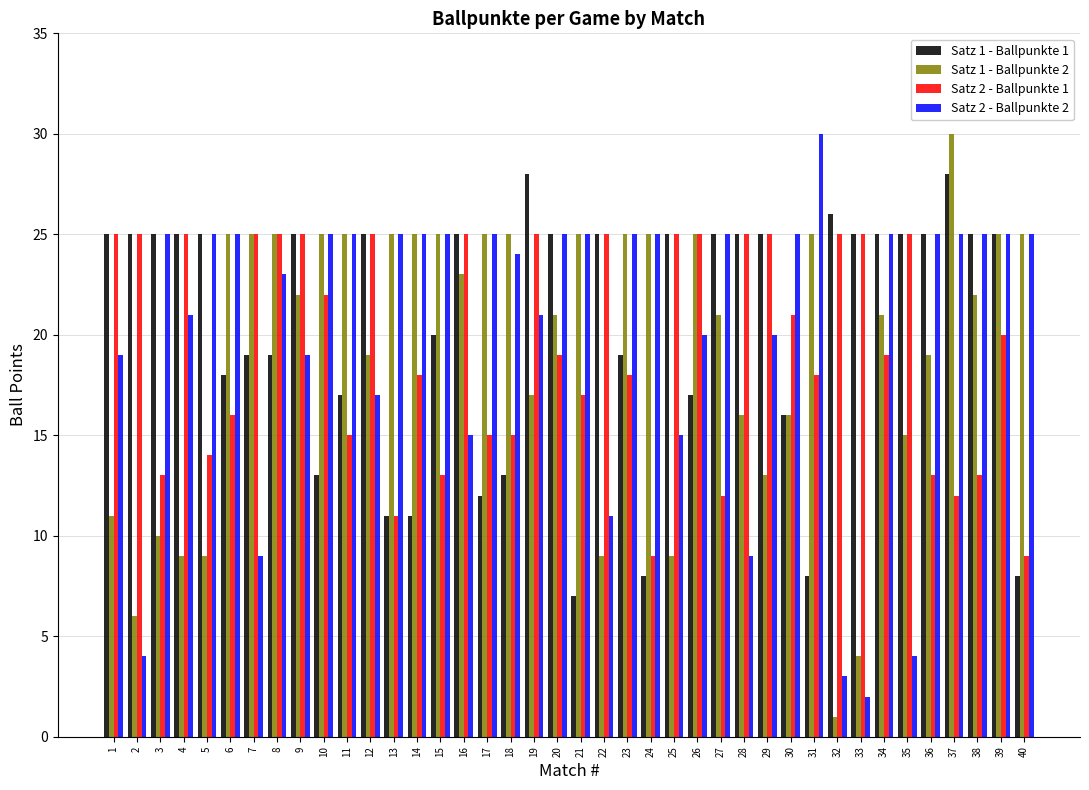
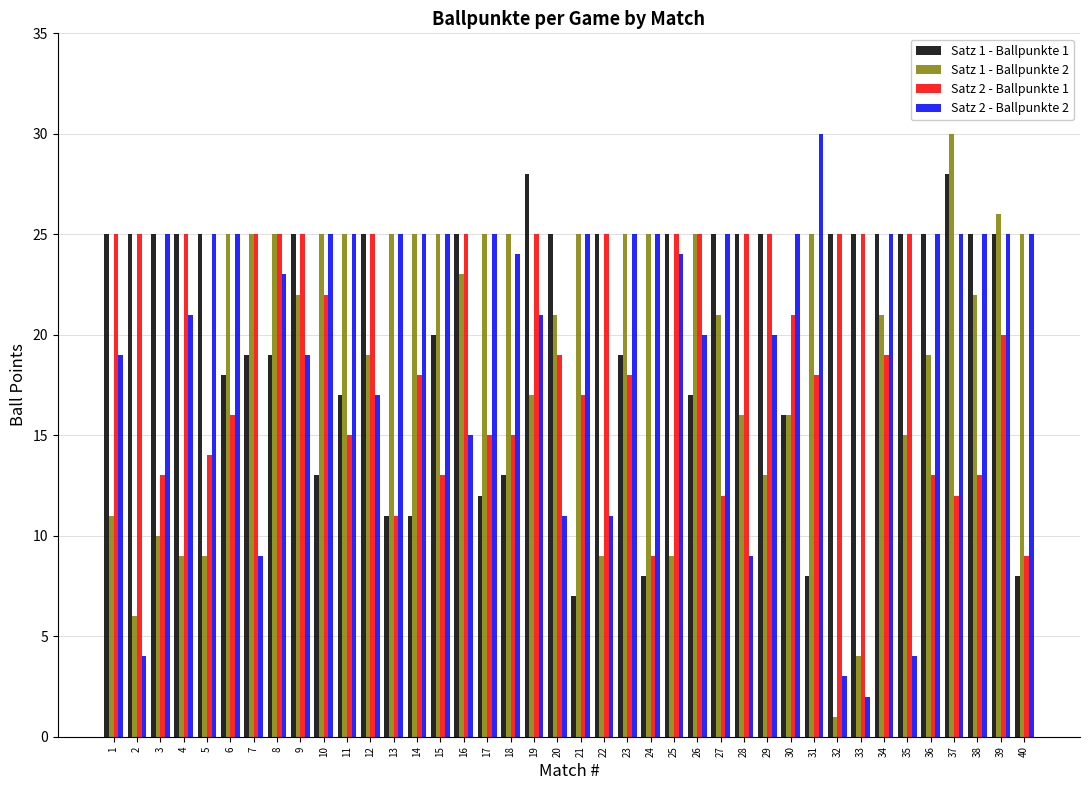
  {
    "Satz 1 - Ballpunkte 1": {
      "1": 25,
      "2": 25,
      "3": 25,
      "4": 25,
      "5": 25,
      "6": 18,
      "7": 19,
      "8": 19,
      "9": 25,
      "10": 13,
      "11": 17,
      "12": 25,
      "13": 11,
      "14": 11,
      "15": 20,
      "16": 25,
      "17": 12,
      "18": 13,
      "19": 28,
      "20": 25,
      "21": 7,
      "22": 25,
      "23": 19,
      "24": 8,
      "25": 25,
      "26": 17,
      "27": 25,
      "28": 25,
      "29": 25,
      "30": 16,
      "31": 8,
-     "32": 26,
+     "32": 25,
      "33": 25,
      "34": 25,
      "35": 25,
      "36": 25,
      "37": 28,
      "38": 25,
      "39": 25,
      "40": 8
    },
    "Satz 1 - Ballpunkte 2": {
      "1": 11,
      "2": 6,
      "3": 10,
      "4": 9,
      "5": 9,
      "6": 25,
      "7": 25,
      "8": 25,
      "9": 22,
      "10": 25,
      "11": 25,
      "12": 19,
      "13": 25,
      "14": 25,
      "15": 25,
      "16": 23,
      "17": 25,
      "18": 25,
      "19": 17,
      "20": 21,
      "21": 25,
      "22": 9,
      "23": 25,
      "24": 25,
      "25": 9,
      "26": 25,
      "27": 21,
      "28": 16,
      "29": 13,
      "30": 16,
      "31": 25,
      "32": 1,
      "33": 4,
      "34": 21,
      "35": 15,
      "36": 19,
      "37": 30,
      "38": 22,
-     "39": 25,
+     "39": 26,
      "40": 25
    },
    "Satz 2 - Ballpunkte 1": {
      "1": 25,
      "2": 25,
      "3": 13,
      "4": 25,
      "5": 14,
      "6": 16,
      "7": 25,
      "8": 25,
      "9": 25,
      "10": 22,
      "11": 15,
      "12": 25,
      "13": 11,
      "14": 18,
      "15": 13,
      "16": 25,
      "17": 15,
      "18": 15,
      "19": 25,
      "20": 19,
      "21": 17,
      "22": 25,
      "23": 18,
      "24": 9,
      "25": 25,
      "26": 25,
      "27": 12,
      "28": 25,
      "29": 25,
      "30": 21,
      "31": 18,
      "32": 25,
      "33": 25,
      "34": 19,
      "35": 25,
      "36": 13,
      "37": 12,
      "38": 13,
      "39": 20,
      "40": 9
    },
    "Satz 2 - Ballpunkte 2": {
      "1": 19,
      "2": 4,
      "3": 25,
      "4": 21,
      "5": 25,
      "6": 25,
      "7": 9,
      "8": 23,
      "9": 19,
      "10": 25,
      "11": 25,
      "12": 17,
      "13": 25,
      "14": 25,
      "15": 25,
      "16": 15,
      "17": 25,
      "18": 24,
      "19": 21,
-     "20": 25,
+     "20": 11,
      "21": 25,
      "22": 11,
      "23": 25,
      "24": 25,
-     "25": 15,
+     "25": 24,
      "26": 20,
      "27": 25,
      "28": 9,
      "29": 20,
      "30": 25,
      "31": 30,
      "32": 3,
      "33": 2,
      "34": 25,
      "35": 4,
      "36": 25,
      "37": 25,
      "38": 25,
      "39": 25,
      "40": 25
    }
  }
